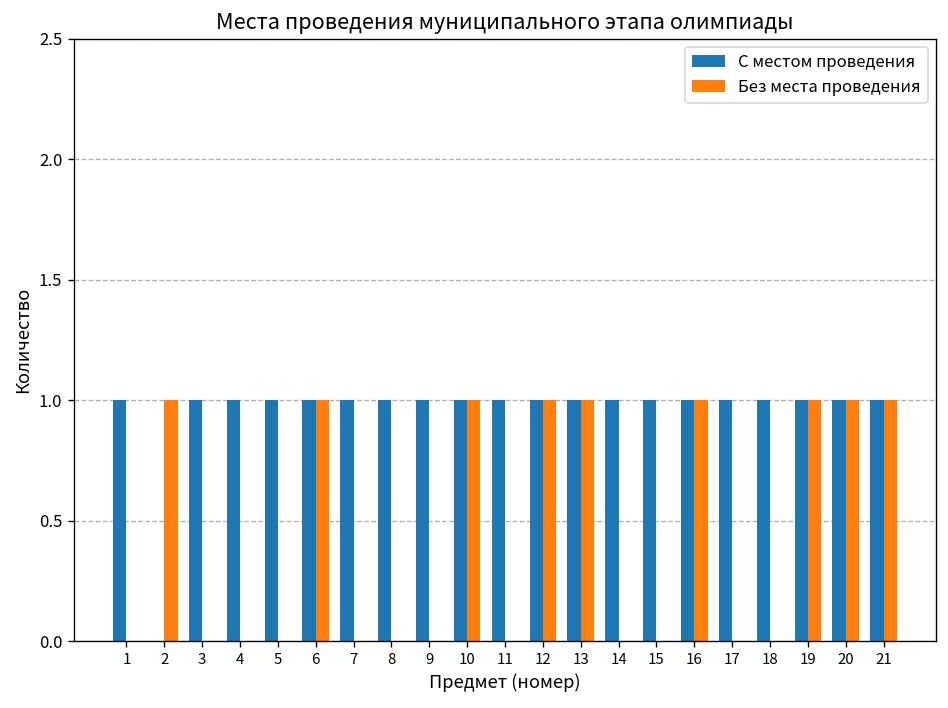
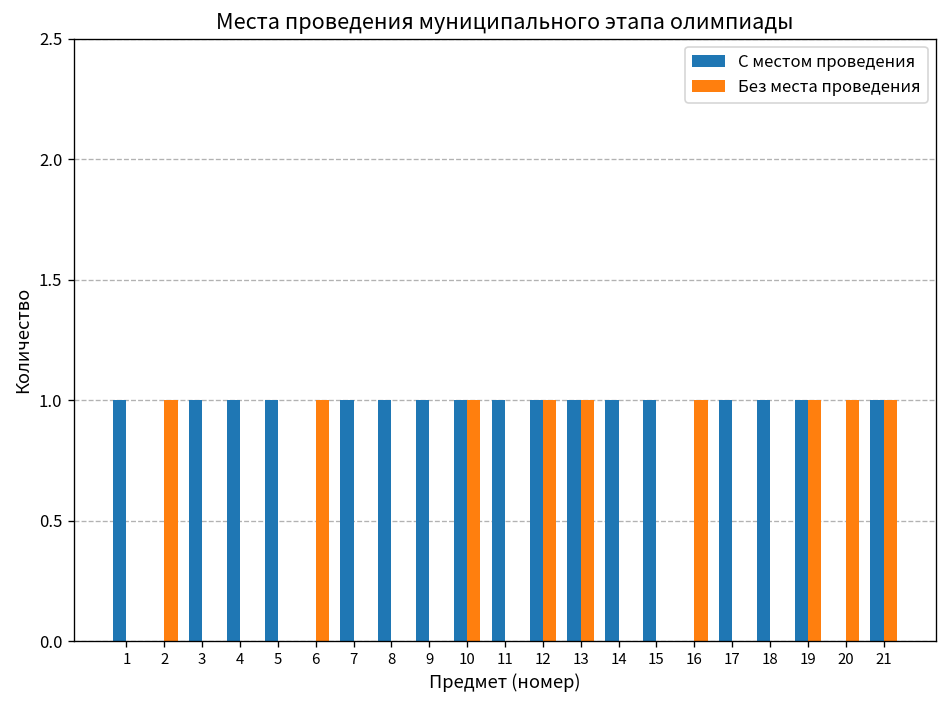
  {
    "С местом проведения": {
      "1": 1,
      "2": 0,
      "3": 1,
      "4": 1,
      "5": 1,
-     "6": 1,
+     "6": 0,
      "7": 1,
      "8": 1,
      "9": 1,
      "10": 1,
      "11": 1,
      "12": 1,
      "13": 1,
      "14": 1,
      "15": 1,
-     "16": 1,
+     "16": 0,
      "17": 1,
      "18": 1,
      "19": 1,
-     "20": 1,
+     "20": 0,
      "21": 1
    },
    "Без места проведения": {
      "1": 0,
      "2": 1,
      "3": 0,
      "4": 0,
      "5": 0,
      "6": 1,
      "7": 0,
      "8": 0,
      "9": 0,
      "10": 1,
      "11": 0,
      "12": 1,
      "13": 1,
      "14": 0,
      "15": 0,
      "16": 1,
      "17": 0,
      "18": 0,
      "19": 1,
      "20": 1,
      "21": 1
    }
  }
